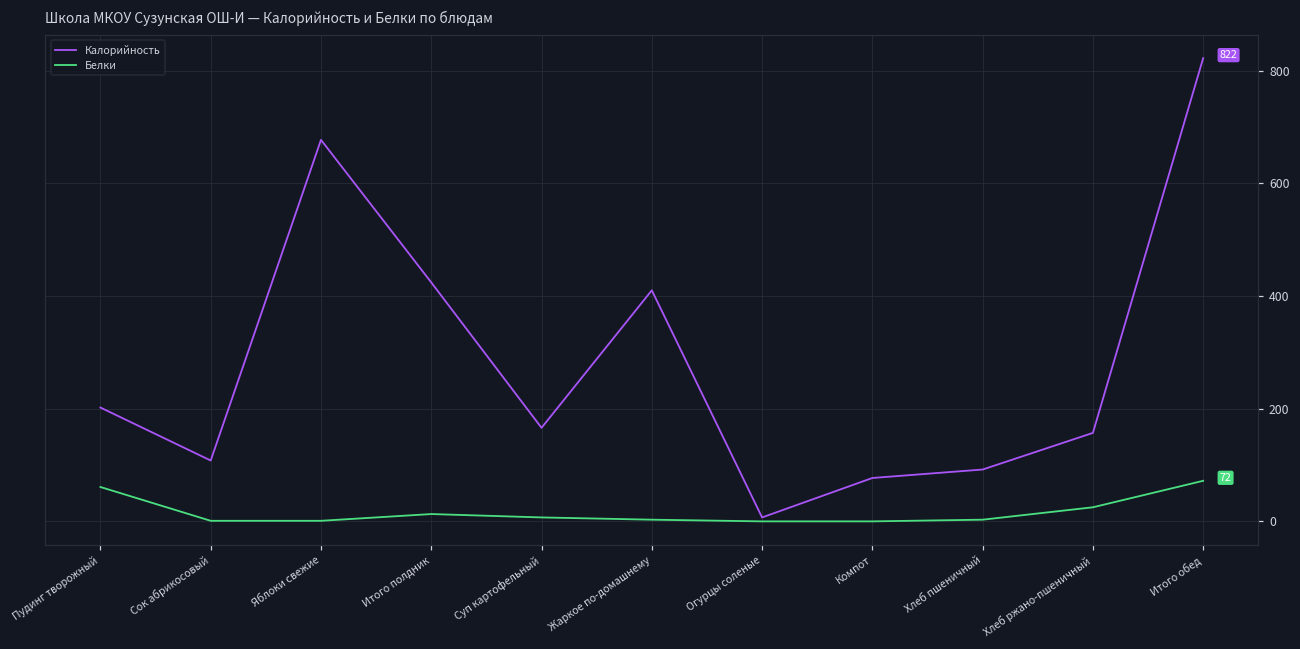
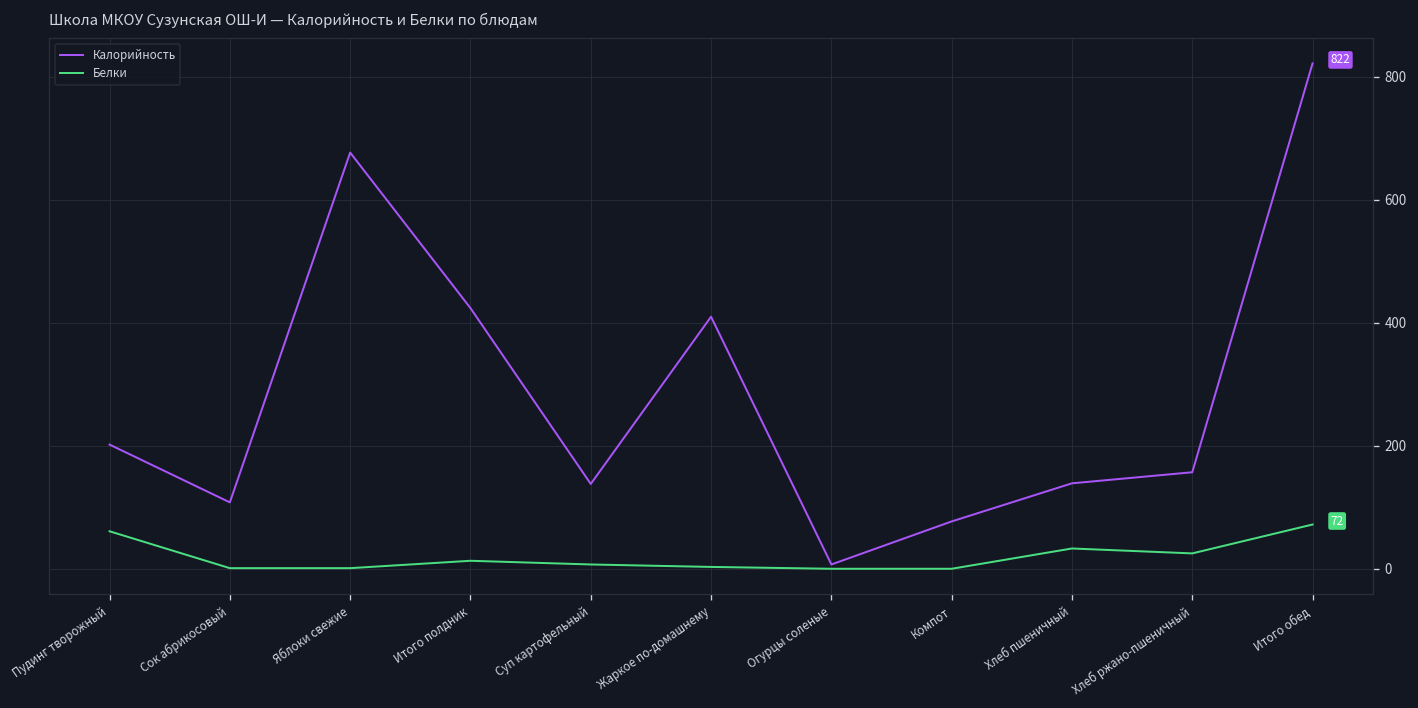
  {
    "Калорийность": {
      "Пудинг творожный": 200,
      "Сок абрикосовый": 110,
      "Яблоки свежие": 680,
      "Итого полдник": 420,
-     "Суп картофельный": 170,
+     "Суп картофельный": 140,
      "Жаркое по-домашнему": 410,
      "Огурцы соленые": 10,
      "Компот": 80,
-     "Хлеб пшеничный": 90,
+     "Хлеб пшеничный": 140,
      "Хлеб ржано-пшеничный": 160
    },
    "Белки": {
      "Пудинг творожный": 60,
      "Сок абрикосовый": 0,
      "Яблоки свежие": 0,
      "Итого полдник": 10,
      "Суп картофельный": 10,
      "Жаркое по-домашнему": 0,
      "Огурцы соленые": 0,
      "Компот": 0,
-     "Хлеб пшеничный": 0,
+     "Хлеб пшеничный": 30,
      "Хлеб ржано-пшеничный": 30
    }
  }
